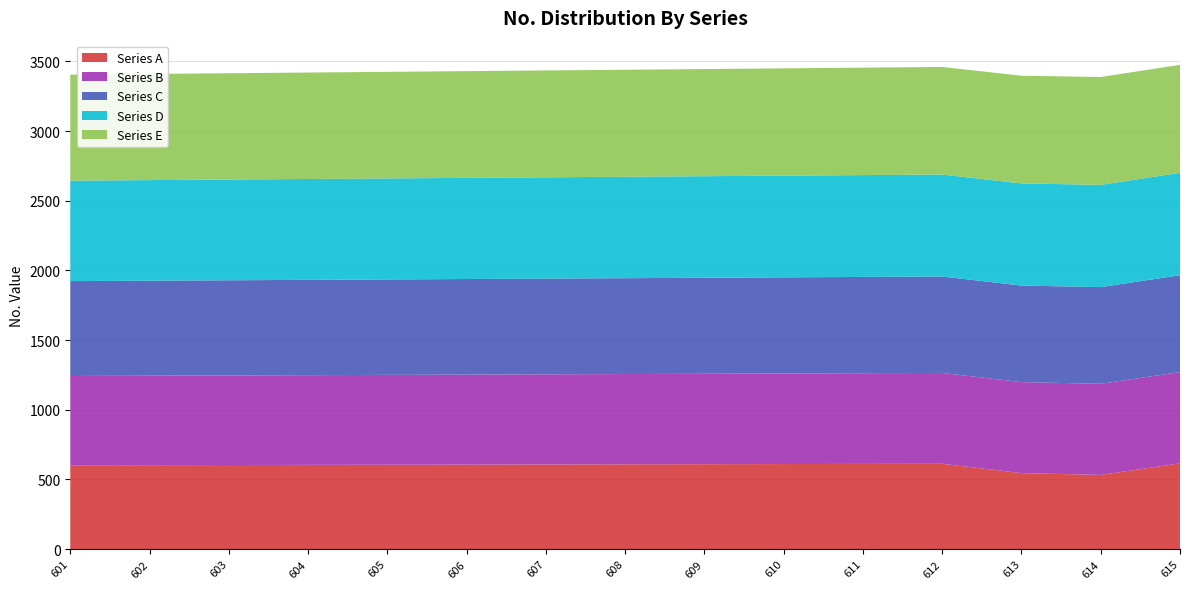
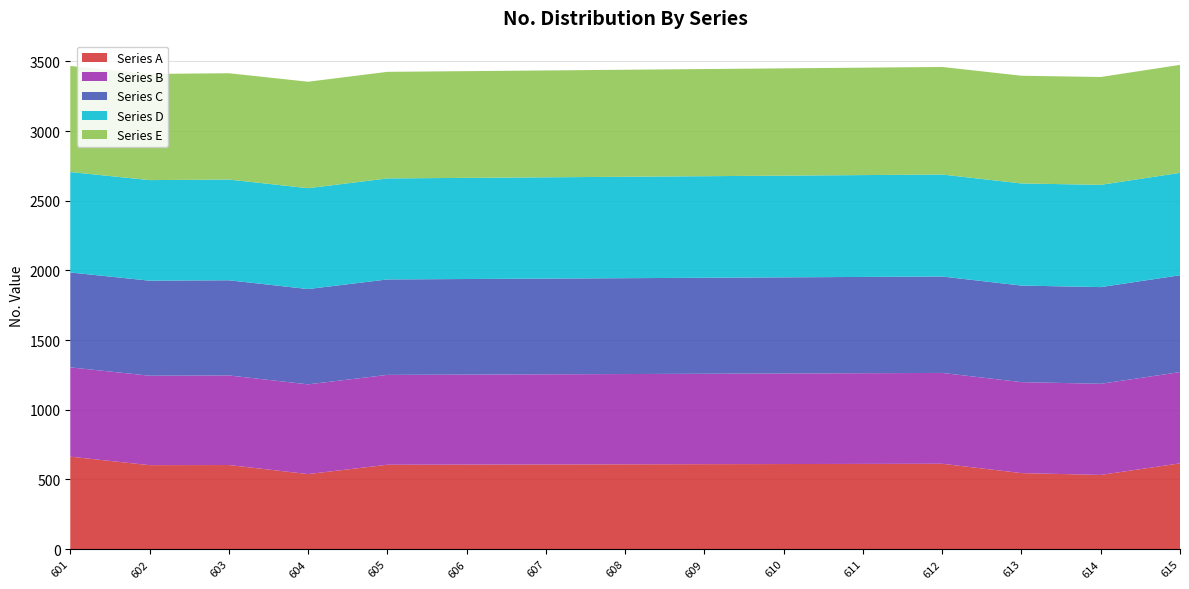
  {
    "Series A": {
-     "601": 600,
+     "601": 660,
      "602": 600,
      "603": 600,
-     "604": 600,
+     "604": 540,
      "605": 610,
      "606": 610,
      "607": 610,
      "608": 610,
      "609": 610,
      "610": 610,
      "611": 610,
      "612": 610,
      "613": 550,
      "614": 530,
      "615": 620
    },
    "Series B": {
      "601": 640,
      "602": 640,
      "603": 640,
      "604": 640,
      "605": 650,
      "606": 650,
      "607": 650,
      "608": 650,
      "609": 650,
      "610": 650,
      "611": 650,
      "612": 650,
      "613": 650,
      "614": 650,
      "615": 660
    },
    "Series C": {
      "601": 680,
      "602": 680,
      "603": 680,
      "604": 680,
      "605": 690,
      "606": 690,
      "607": 690,
      "608": 690,
      "609": 690,
      "610": 690,
      "611": 690,
      "612": 690,
      "613": 690,
      "614": 690,
      "615": 700
    },
    "Series D": {
      "601": 720,
      "602": 720,
      "603": 720,
      "604": 720,
      "605": 730,
      "606": 730,
      "607": 730,
      "608": 730,
      "609": 730,
      "610": 730,
      "611": 730,
      "612": 730,
      "613": 730,
      "614": 730,
      "615": 740
    },
    "Series E": {
      "601": 760,
      "603": 760,
      "604": 760,
      "605": 770,
      "606": 770,
      "607": 770,
      "608": 770,
      "609": 770,
      "610": 770,
      "611": 770,
      "612": 770,
      "613": 770,
      "614": 770,
      "615": 780
    }
  }
